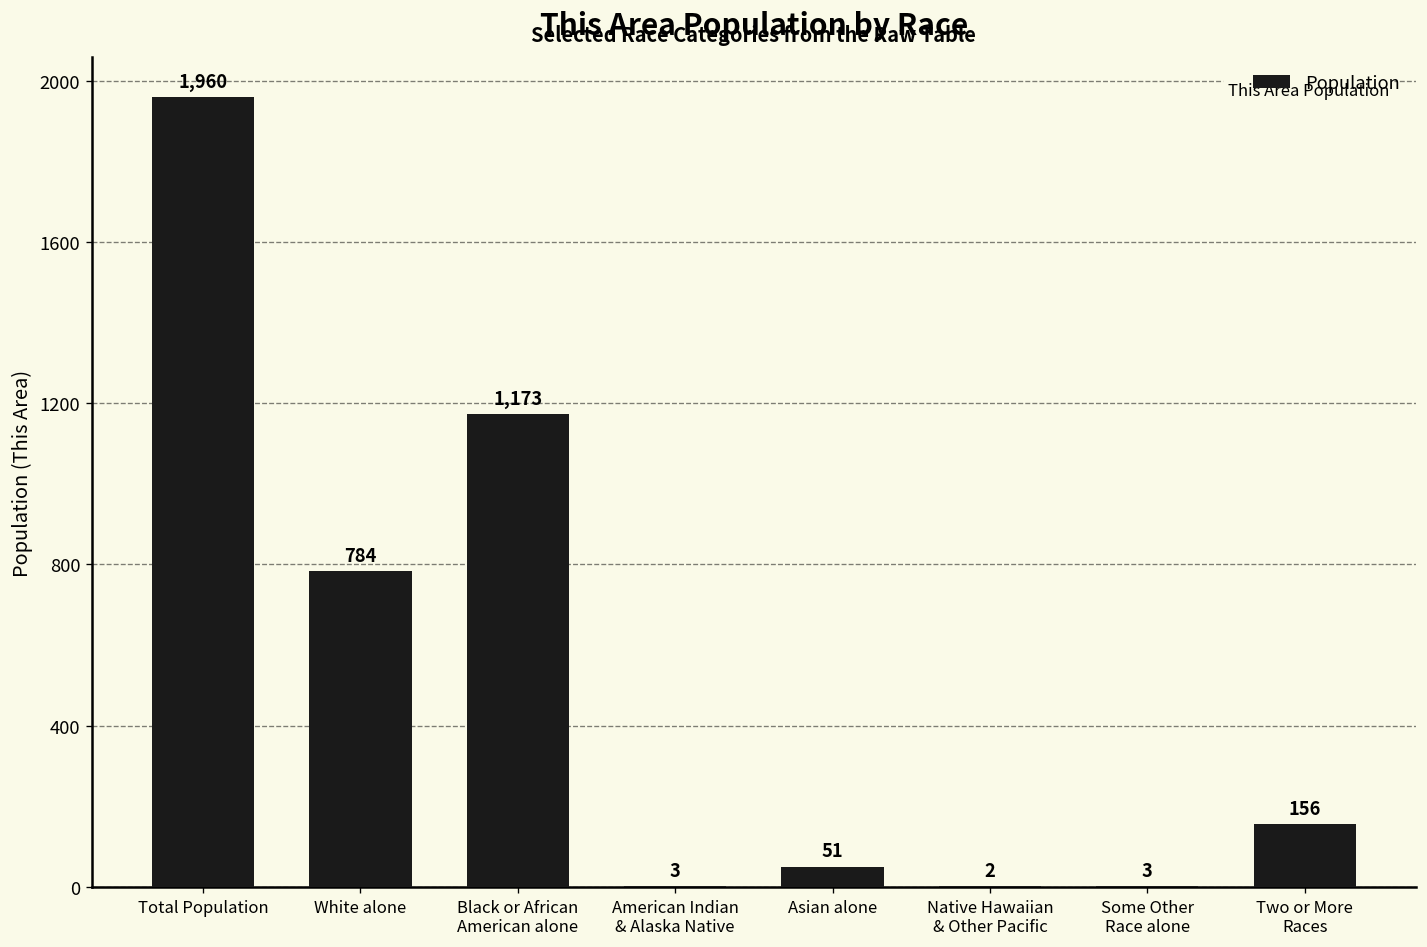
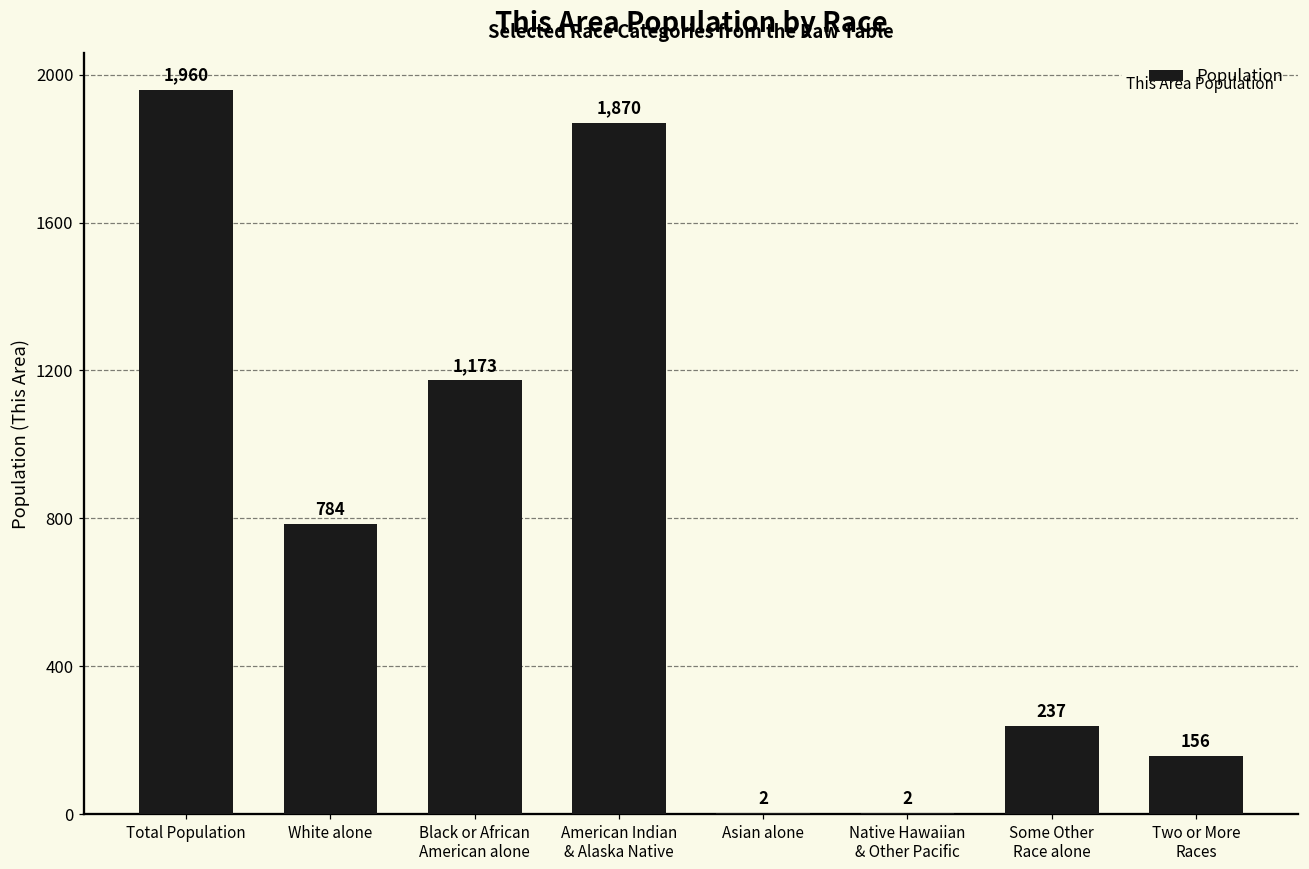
  {
    "Total Population": "1,960",
    "White alone": "784",
    "Black or African American alone": "1,173",
-   "American Indian & Alaska Native": "3",
-   "Asian alone": "51",
+   "American Indian & Alaska Native": "1,870",
+   "Asian alone": "2",
    "Native Hawaiian & Other Pacific": "2",
-   "Some Other Race alone": "3",
+   "Some Other Race alone": "237",
    "Two or More Races": "156"
  }
